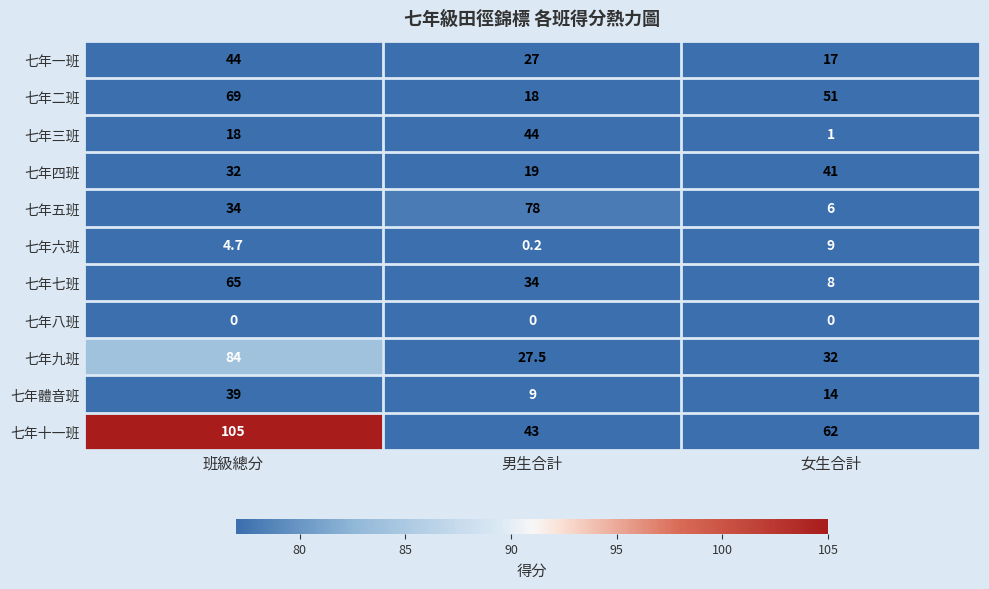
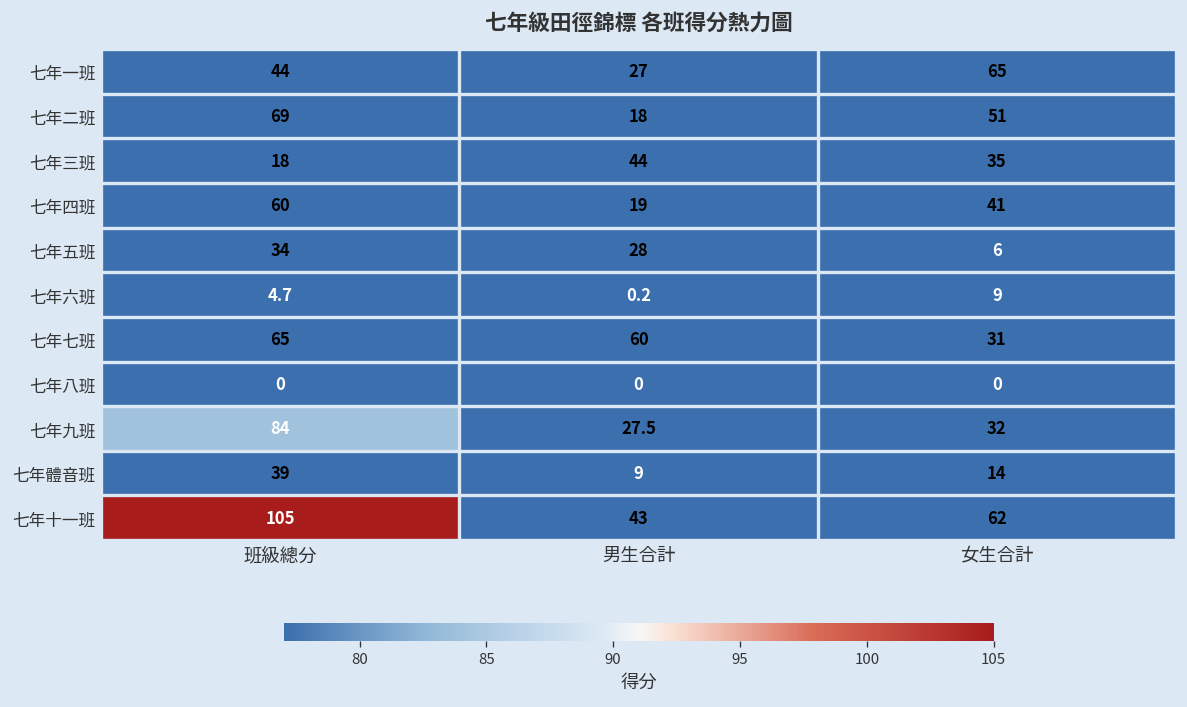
  {
    "七年一班": {
      "班級總分": 44,
      "男生合計": 27,
-     "女生合計": 17
+     "女生合計": 65
    },
    "七年二班": {
      "班級總分": 69,
      "男生合計": 18,
      "女生合計": 51
    },
    "七年三班": {
      "班級總分": 18,
      "男生合計": 44,
-     "女生合計": 1
+     "女生合計": 35
    },
    "七年四班": {
-     "班級總分": 32,
+     "班級總分": 60,
      "男生合計": 19,
      "女生合計": 41
    },
    "七年五班": {
      "班級總分": 34,
-     "男生合計": 78,
+     "男生合計": 28,
      "女生合計": 6
    },
    "七年六班": {
      "班級總分": 4.7,
      "男生合計": 0.2,
      "女生合計": 9
    },
    "七年七班": {
      "班級總分": 65,
-     "男生合計": 34,
-     "女生合計": 8
+     "男生合計": 60,
+     "女生合計": 31
    },
    "七年八班": {
      "班級總分": 0,
      "男生合計": 0,
      "女生合計": 0
    },
    "七年九班": {
      "班級總分": 84,
      "男生合計": 27.5,
      "女生合計": 32
    },
    "七年體音班": {
      "班級總分": 39,
      "男生合計": 9,
      "女生合計": 14
    },
    "七年十一班": {
      "班級總分": 105,
      "男生合計": 43,
      "女生合計": 62
    }
  }
